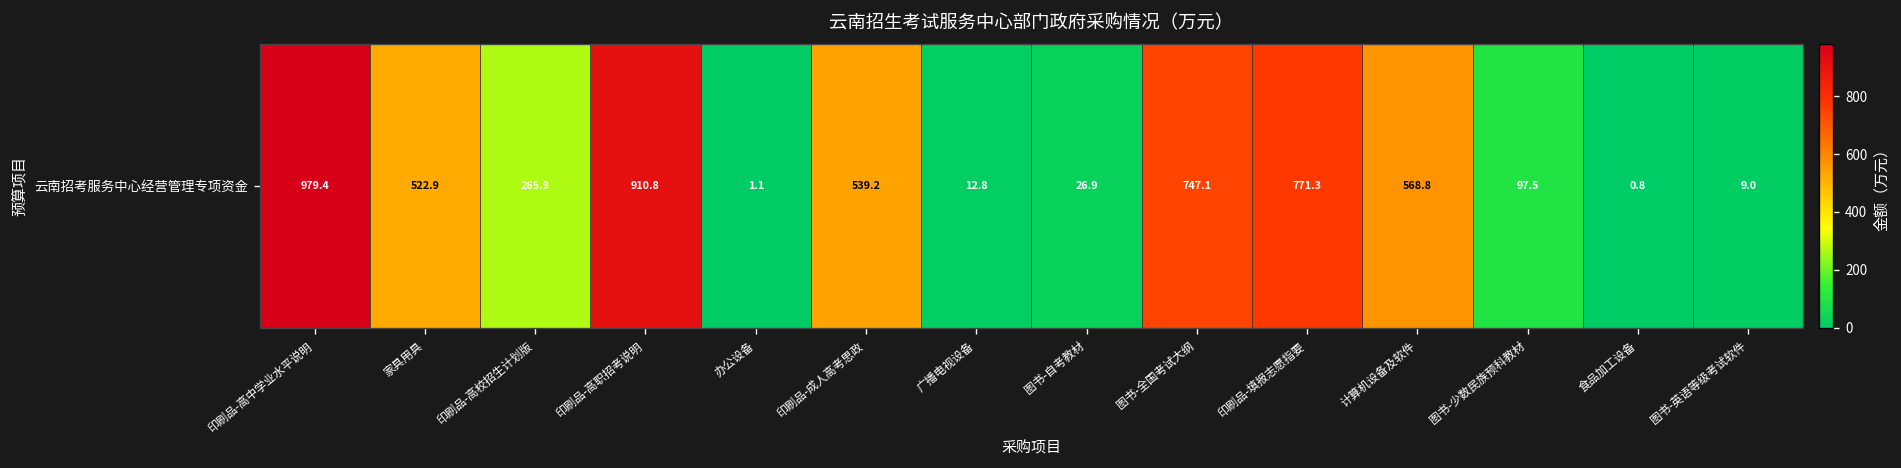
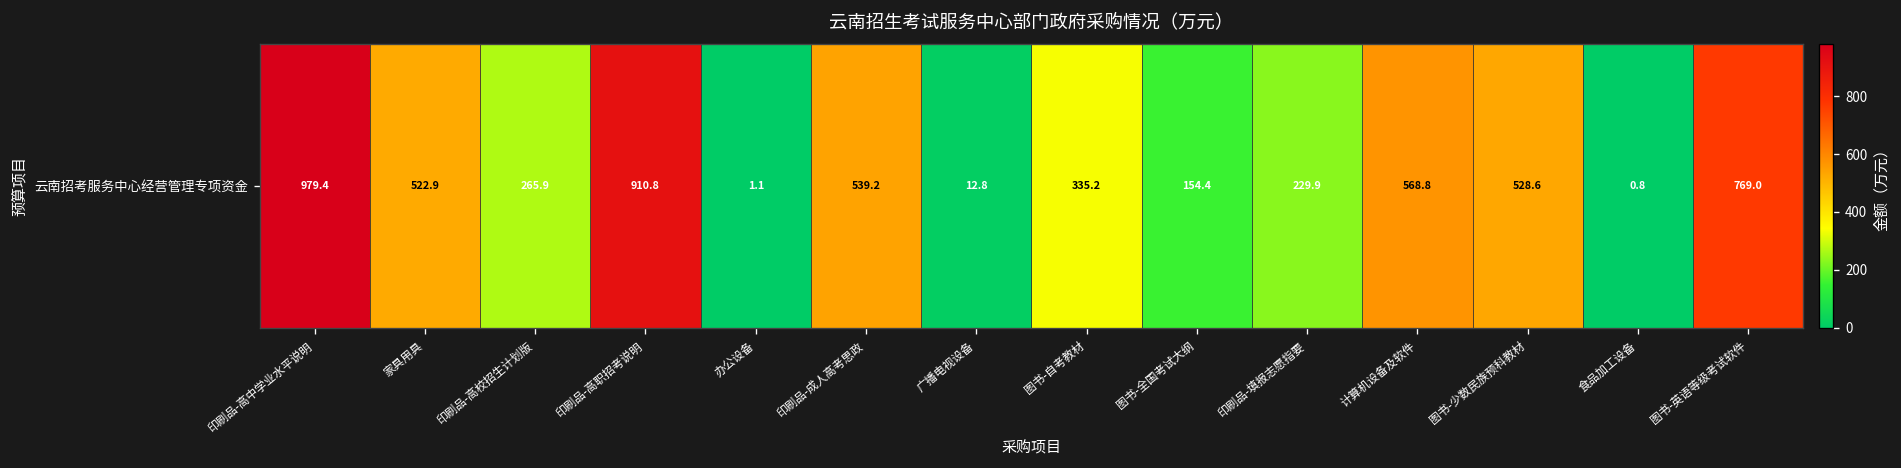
  {
    "云南招考服务中心经营管理专项资金": {
      "印刷品-高中学业水平说明": 979.4,
      "家具用具": 522.9,
      "印刷品-高校招生计划版": 265.9,
      "印刷品-高职招考说明": 910.8,
      "办公设备": 1.1,
      "印刷品-成人高考思政": 539.2,
      "广播电视设备": 12.8,
-     "图书-自考教材": 26.9,
-     "图书-全国考试大纲": 747.1,
-     "印刷品-填报志愿指要": 771.3,
+     "图书-自考教材": 335.2,
+     "图书-全国考试大纲": 154.4,
+     "印刷品-填报志愿指要": 229.9,
      "计算机设备及软件": 568.8,
-     "图书-少数民族预科教材": 97.5,
+     "图书-少数民族预科教材": 528.6,
      "食品加工设备": 0.8,
-     "图书-英语等级考试软件": 9.0
+     "图书-英语等级考试软件": 769.0
    }
  }
